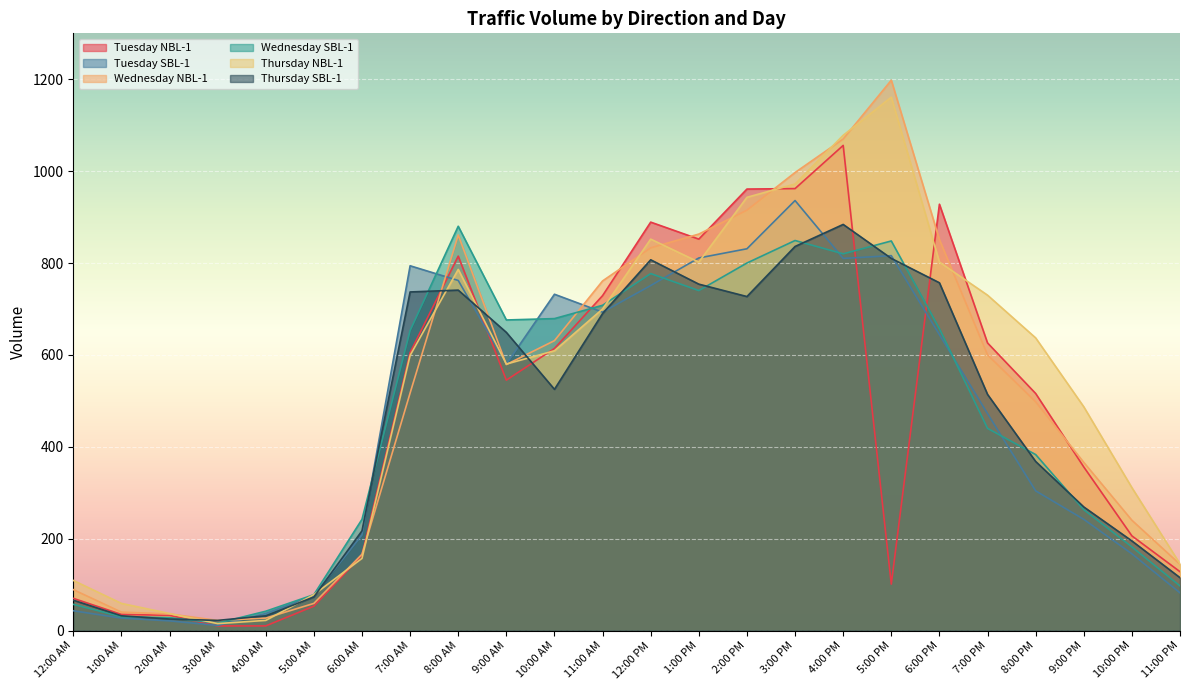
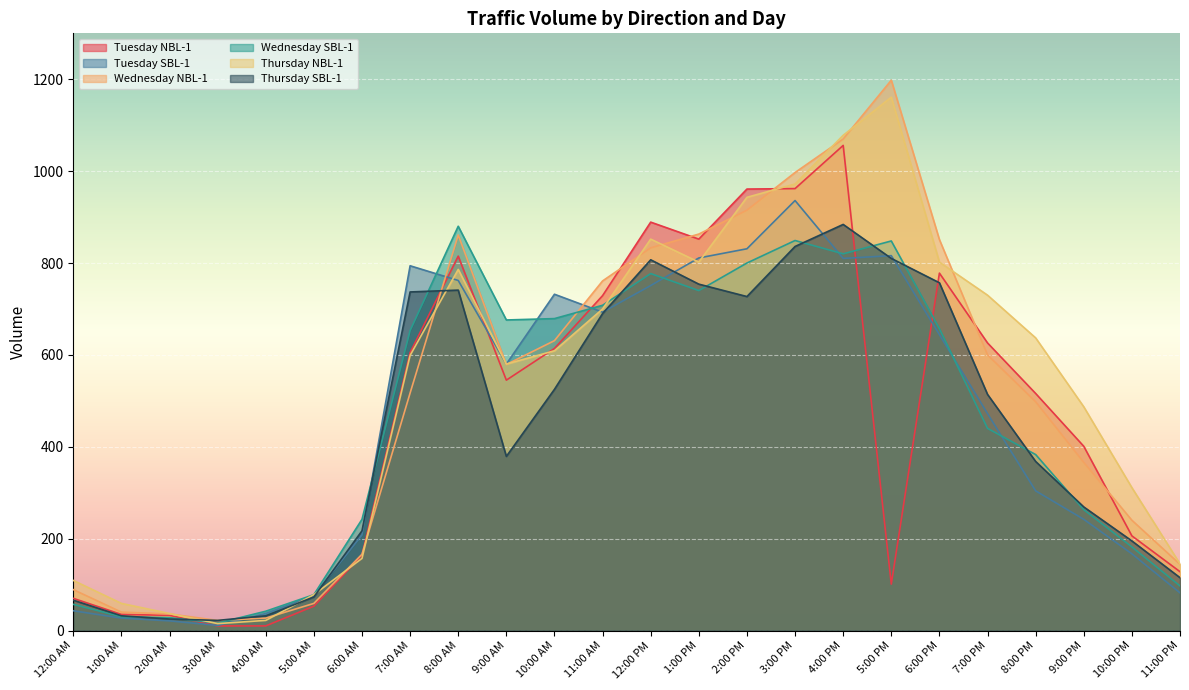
  {
    "Tuesday NBL-1": {
      "4:00 AM": 10,
      "5:00 AM": 50,
      "7:00 AM": 610,
      "8:00 AM": 820,
      "9:00 AM": 550,
      "11:00 AM": 730,
      "12:00 PM": 890,
      "1:00 PM": 850,
      "2:00 PM": 960,
      "3:00 PM": 960,
      "4:00 PM": 1060,
      "5:00 PM": 100,
-     "6:00 PM": 930,
+     "6:00 PM": 780,
      "7:00 PM": 630,
      "8:00 PM": 520,
-     "9:00 PM": 360,
+     "9:00 PM": 400,
      "10:00 PM": 210,
      "11:00 PM": 130
    },
    "Thursday SBL-1": {
      "6:00 AM": 220,
      "7:00 AM": 740,
      "8:00 AM": 740,
-     "9:00 AM": 650,
+     "9:00 AM": 380,
      "10:00 AM": 530,
      "12:00 PM": 810,
      "1:00 PM": 750,
      "2:00 PM": 730,
      "3:00 PM": 840,
      "4:00 PM": 880,
      "5:00 PM": 810,
      "6:00 PM": 760,
      "7:00 PM": 510,
      "8:00 PM": 370,
      "9:00 PM": 270,
      "10:00 PM": 200,
      "11:00 PM": 120
    }
  }
